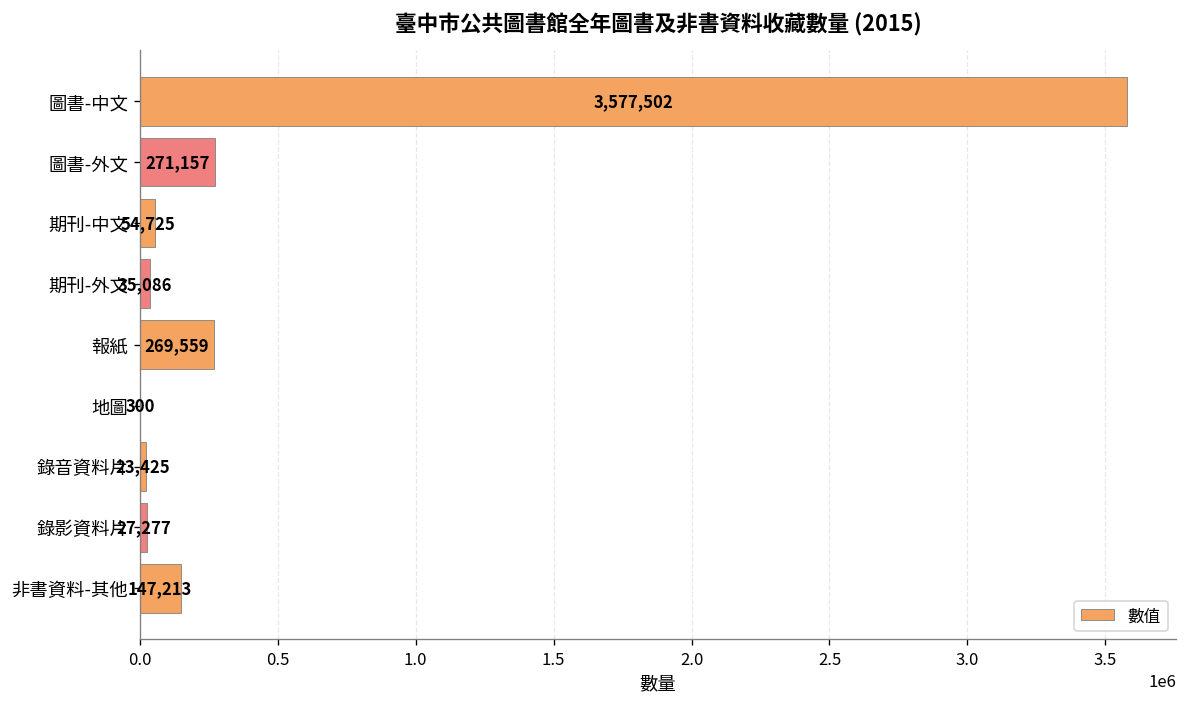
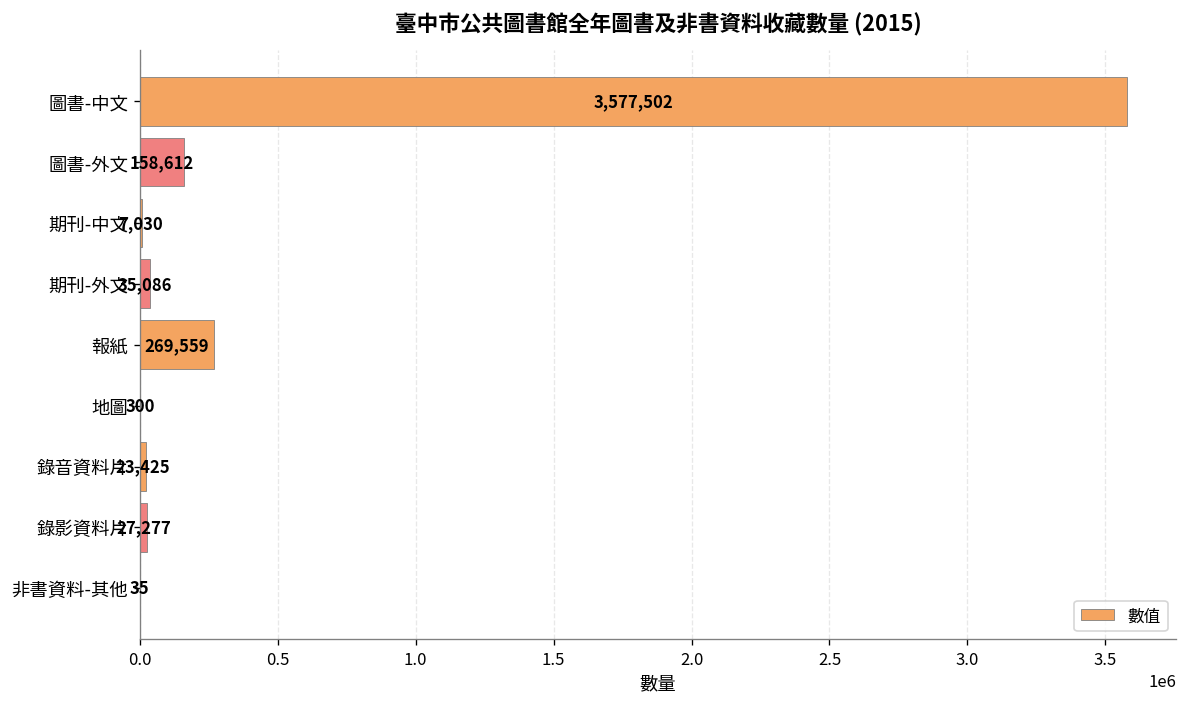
  {
    "圖書-中文": "3,577,502",
-   "圖書-外文": "271,157",
-   "期刊-中文": "54,725",
+   "圖書-外文": "158,612",
+   "期刊-中文": "7,030",
    "期刊-外文": "35,086",
    "報紙": "269,559",
    "地圖": "300",
    "錄音資料片": "23,425",
    "錄影資料片": "27,277",
-   "非書資料-其他": "147,213"
+   "非書資料-其他": "35"
  }
